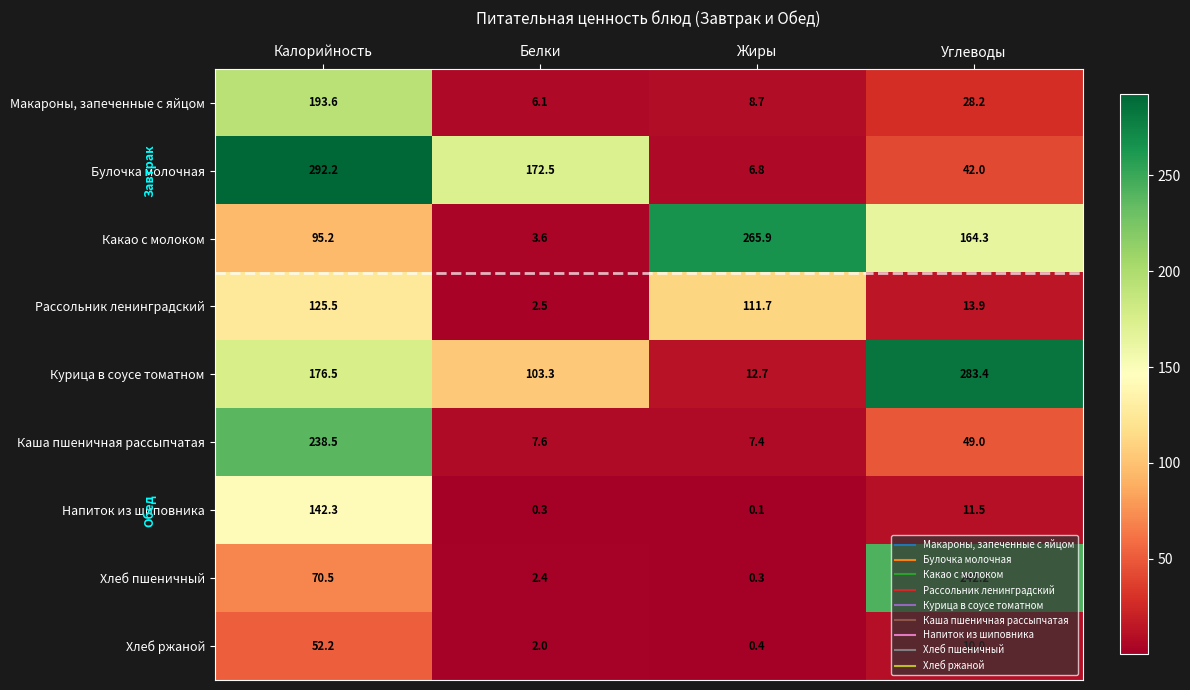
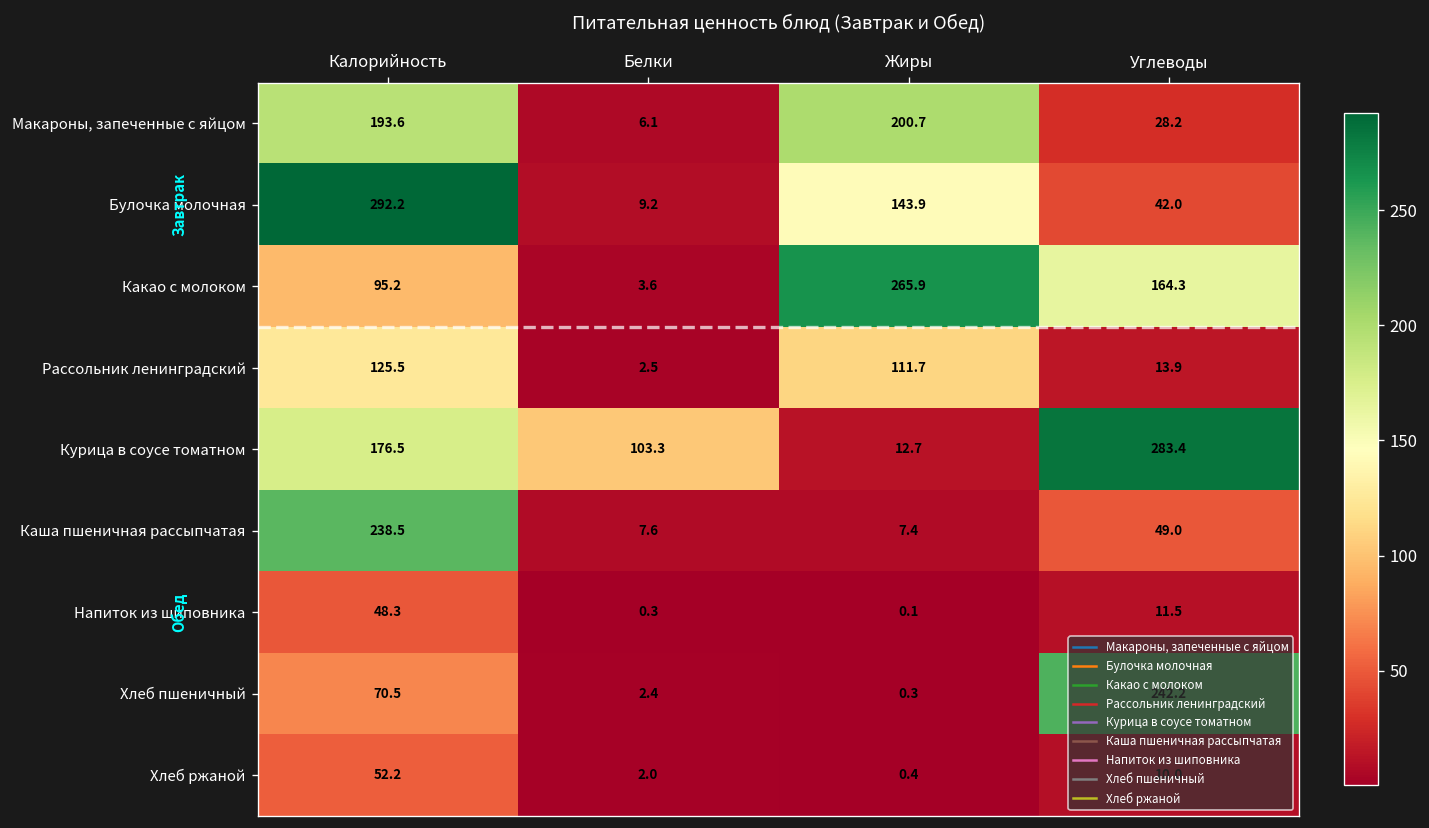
  {
    "Макароны, запеченные с яйцом": {
      "Калорийность": 193.6,
      "Белки": 6.1,
-     "Жиры": 8.7,
+     "Жиры": 200.7,
      "Углеводы": 28.2
    },
    "Булочка молочная": {
      "Калорийность": 292.2,
-     "Белки": 172.5,
-     "Жиры": 6.8,
+     "Белки": 9.2,
+     "Жиры": 143.9,
      "Углеводы": 42.0
    },
    "Какао с молоком": {
      "Калорийность": 95.2,
      "Белки": 3.6,
      "Жиры": 265.9,
      "Углеводы": 164.3
    },
    "Рассольник ленинградский": {
      "Калорийность": 125.5,
      "Белки": 2.5,
      "Жиры": 111.7,
      "Углеводы": 13.9
    },
    "Курица в соусе томатном": {
      "Калорийность": 176.5,
      "Белки": 103.3,
      "Жиры": 12.7,
      "Углеводы": 283.4
    },
    "Каша пшеничная рассыпчатая": {
      "Калорийность": 238.5,
      "Белки": 7.6,
      "Жиры": 7.4,
      "Углеводы": 49.0
    },
    "Напиток из шиповника": {
-     "Калорийность": 142.3,
+     "Калорийность": 48.3,
      "Белки": 0.3,
      "Жиры": 0.1,
      "Углеводы": 11.5
    },
    "Хлеб пшеничный": {
      "Калорийность": 70.5,
      "Белки": 2.4,
      "Жиры": 0.3
    },
    "Хлеб ржаной": {
      "Калорийность": 52.2,
      "Белки": 2.0,
      "Жиры": 0.4
    }
  }
